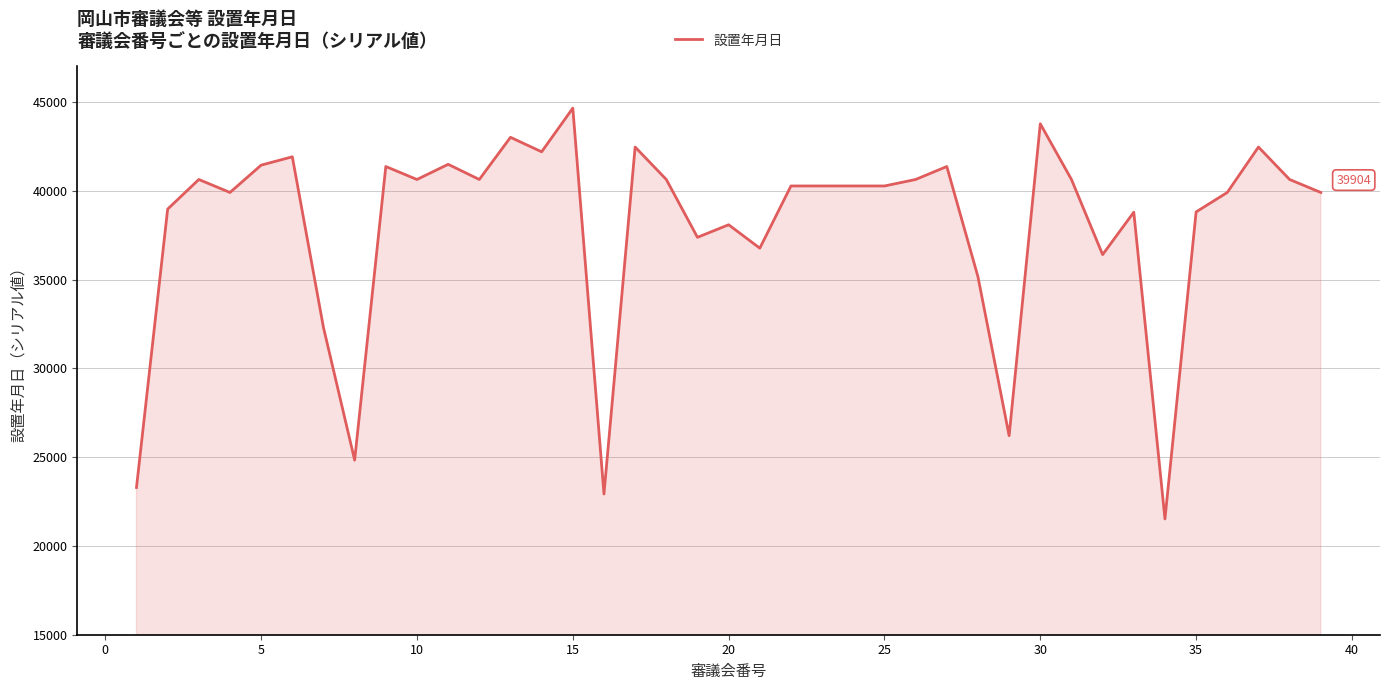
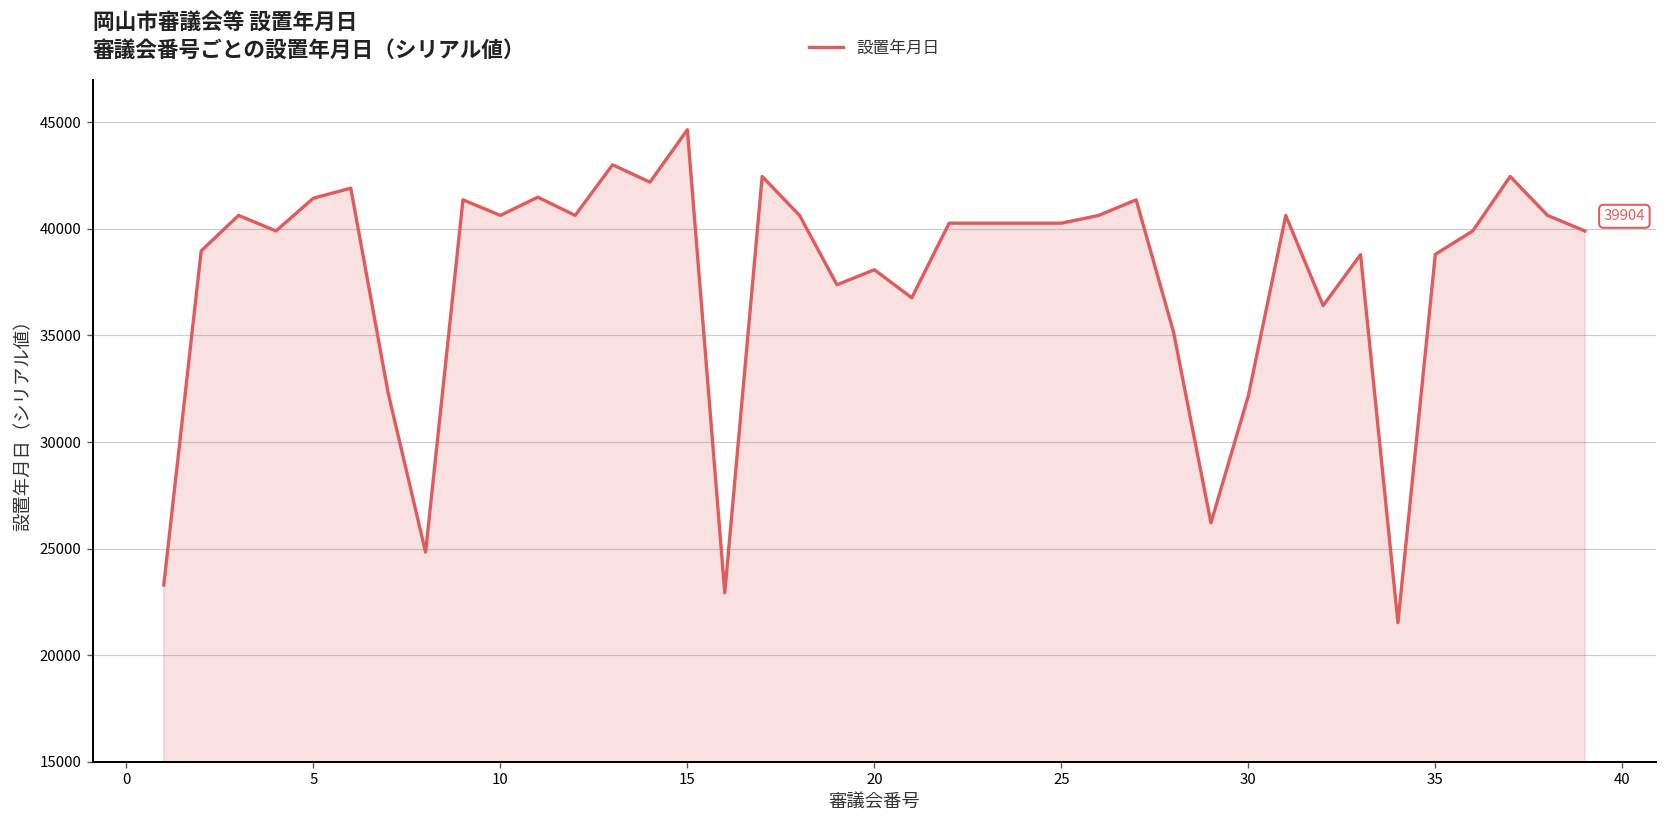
  {
    "5": 41400,
    "10": 40600,
    "15": 44700,
    "20": 38100,
    "25": 40300,
-   "30": 43800,
+   "30": 32200,
    "35": 38800
  }
